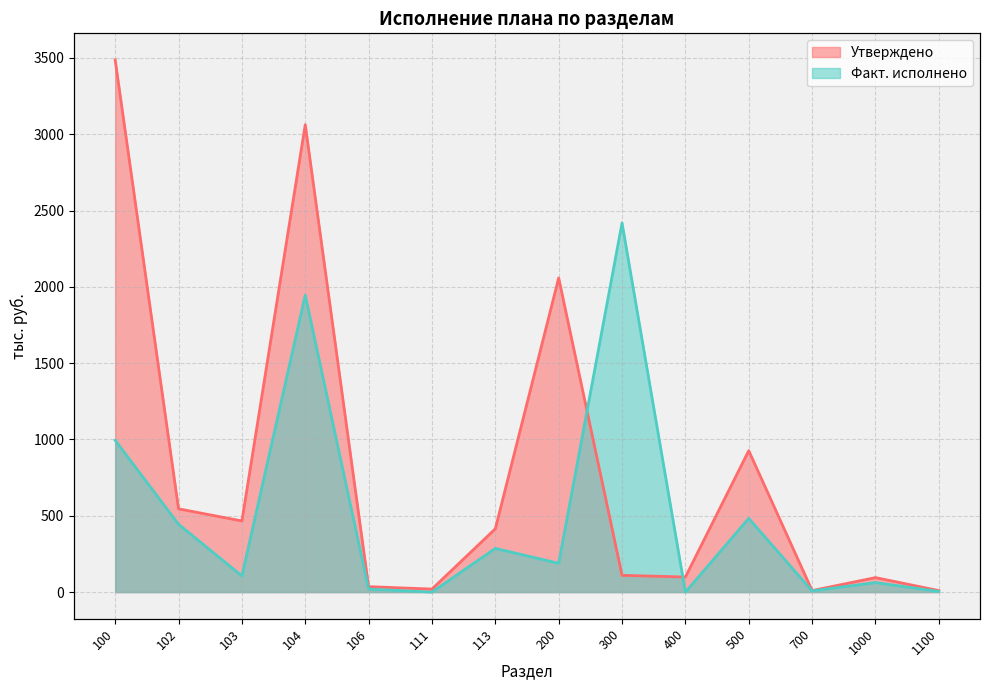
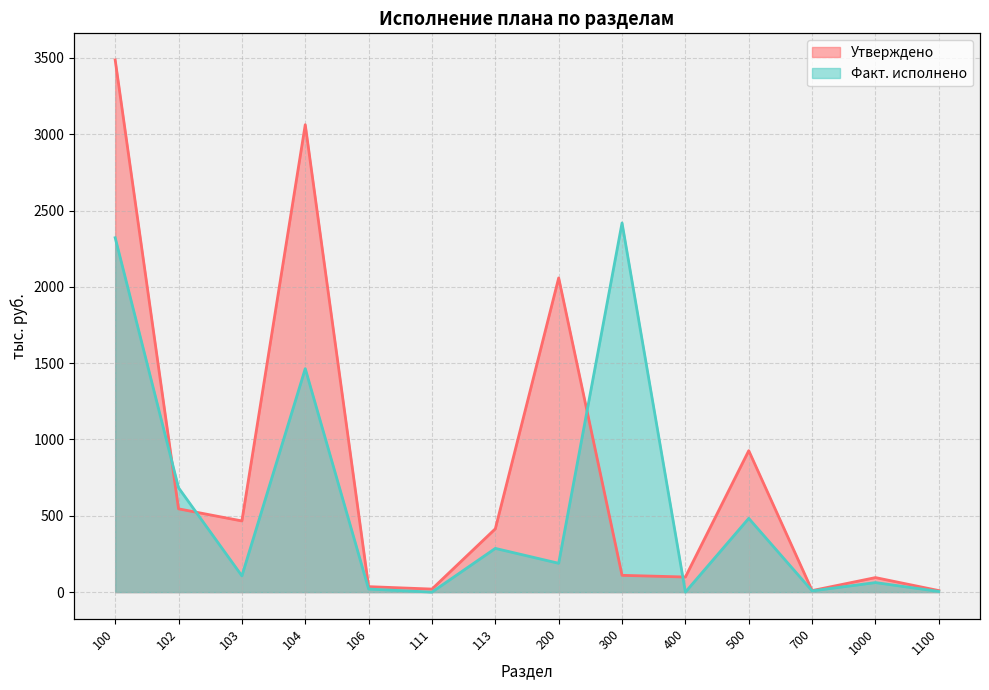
  {
    "Утверждено": {
      "100": 3490,
      "102": 550,
      "103": 470,
      "104": 3060,
      "111": 20,
      "113": 410,
      "200": 2060,
      "300": 110,
      "400": 100,
      "500": 930,
      "1000": 100
    },
    "Факт. исполнено": {
-     "100": 990,
-     "102": 440,
+     "100": 2320,
+     "102": 680,
      "103": 110,
-     "104": 1950,
+     "104": 1460,
      "111": 0,
      "113": 290,
      "200": 190,
      "300": 2420,
      "400": 0,
      "500": 480,
      "1000": 60
    }
  }
